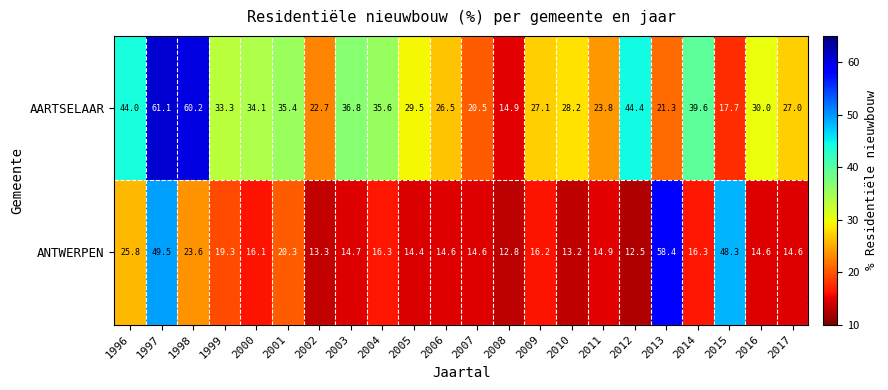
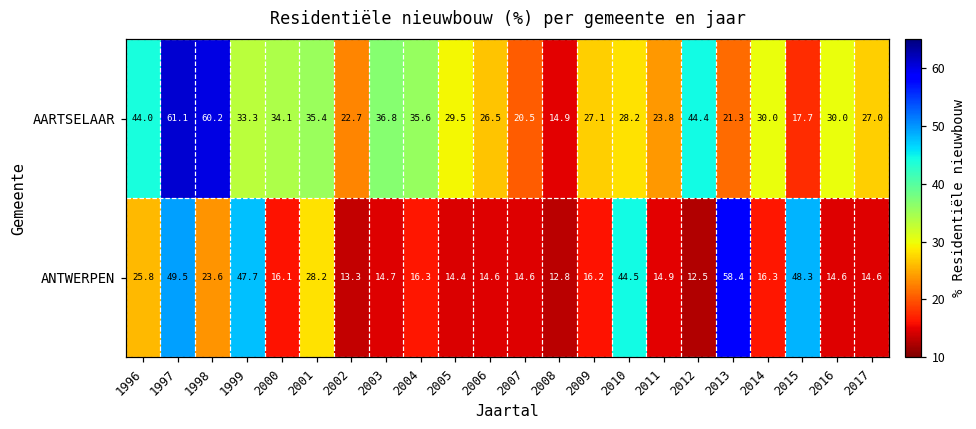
  {
    "AARTSELAAR": {
      "1996": 44.0,
      "1997": 61.1,
      "1998": 60.2,
      "1999": 33.3,
      "2000": 34.1,
      "2001": 35.4,
      "2002": 22.7,
      "2003": 36.8,
      "2004": 35.6,
      "2005": 29.5,
      "2006": 26.5,
      "2007": 20.5,
      "2008": 14.9,
      "2009": 27.1,
      "2010": 28.2,
      "2011": 23.8,
      "2012": 44.4,
      "2013": 21.3,
-     "2014": 39.6,
+     "2014": 30.0,
      "2015": 17.7,
      "2016": 30.0,
      "2017": 27.0
    },
    "ANTWERPEN": {
      "1996": 25.8,
      "1997": 49.5,
      "1998": 23.6,
-     "1999": 19.3,
+     "1999": 47.7,
      "2000": 16.1,
-     "2001": 20.3,
+     "2001": 28.2,
      "2002": 13.3,
      "2003": 14.7,
      "2004": 16.3,
      "2005": 14.4,
      "2006": 14.6,
      "2007": 14.6,
      "2008": 12.8,
      "2009": 16.2,
-     "2010": 13.2,
+     "2010": 44.5,
      "2011": 14.9,
      "2012": 12.5,
      "2013": 58.4,
      "2014": 16.3,
      "2015": 48.3,
      "2016": 14.6,
      "2017": 14.6
    }
  }
